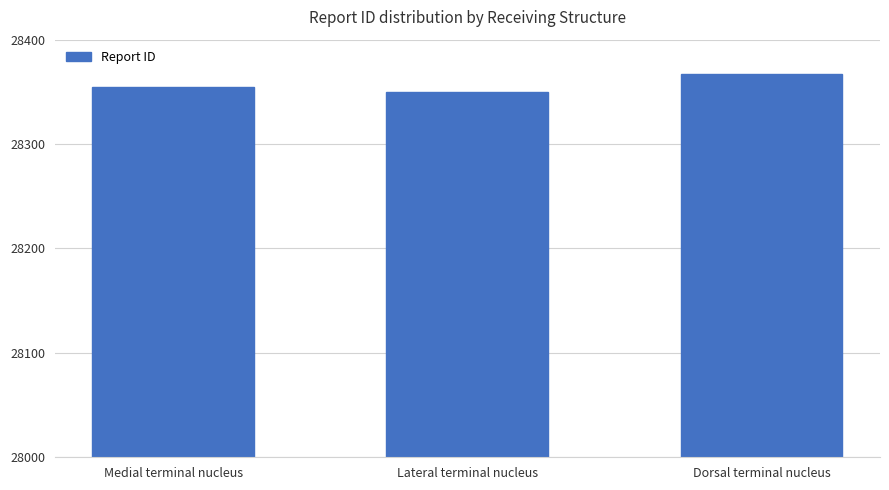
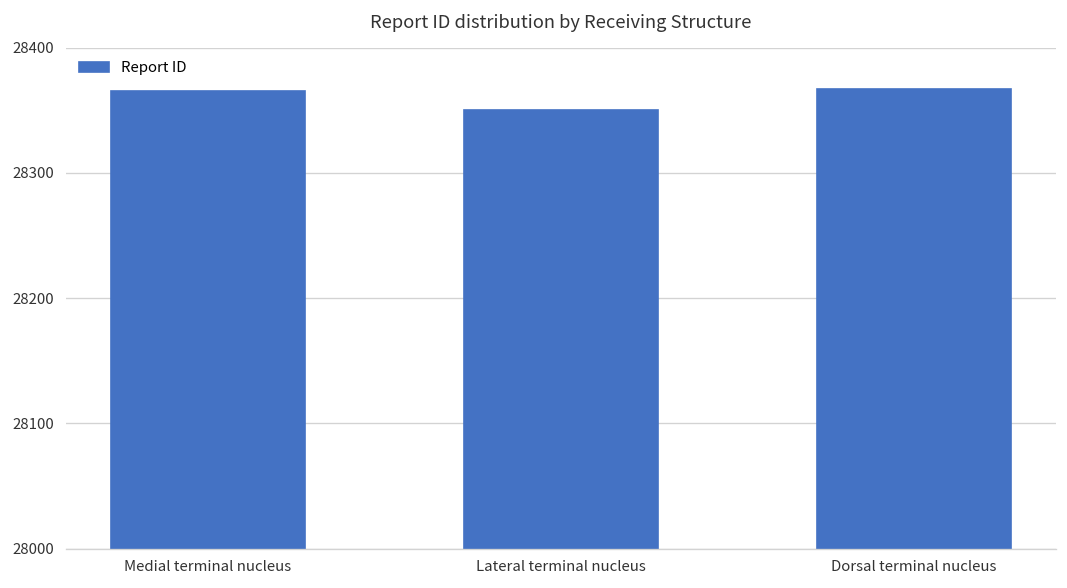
  {
-   "Medial terminal nucleus": 28355,
+   "Medial terminal nucleus": 28365,
    "Lateral terminal nucleus": 28350,
    "Dorsal terminal nucleus": 28367
  }
